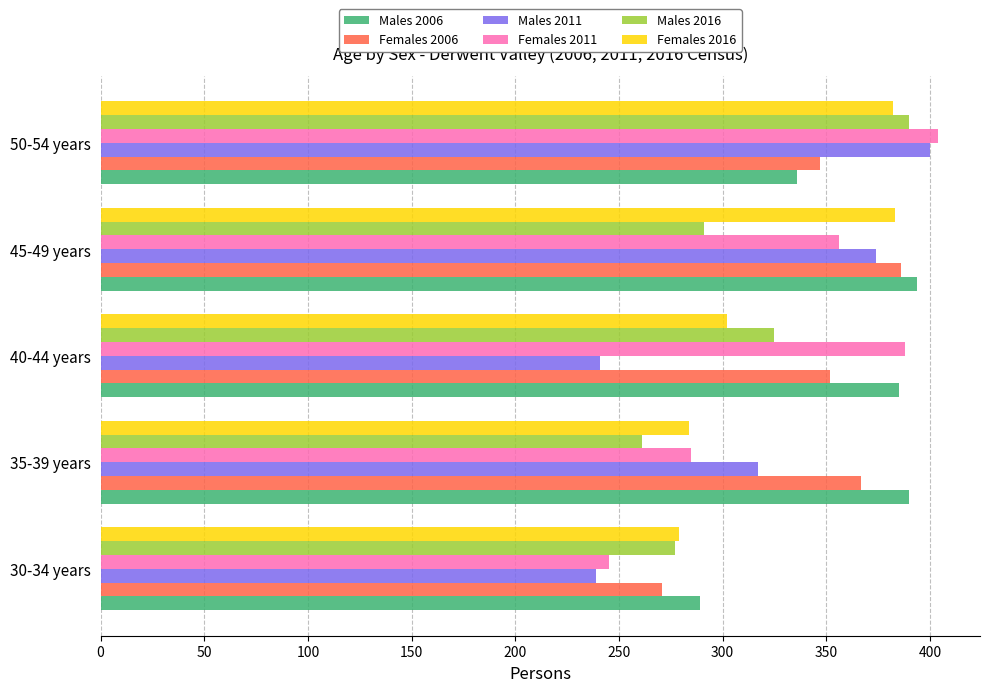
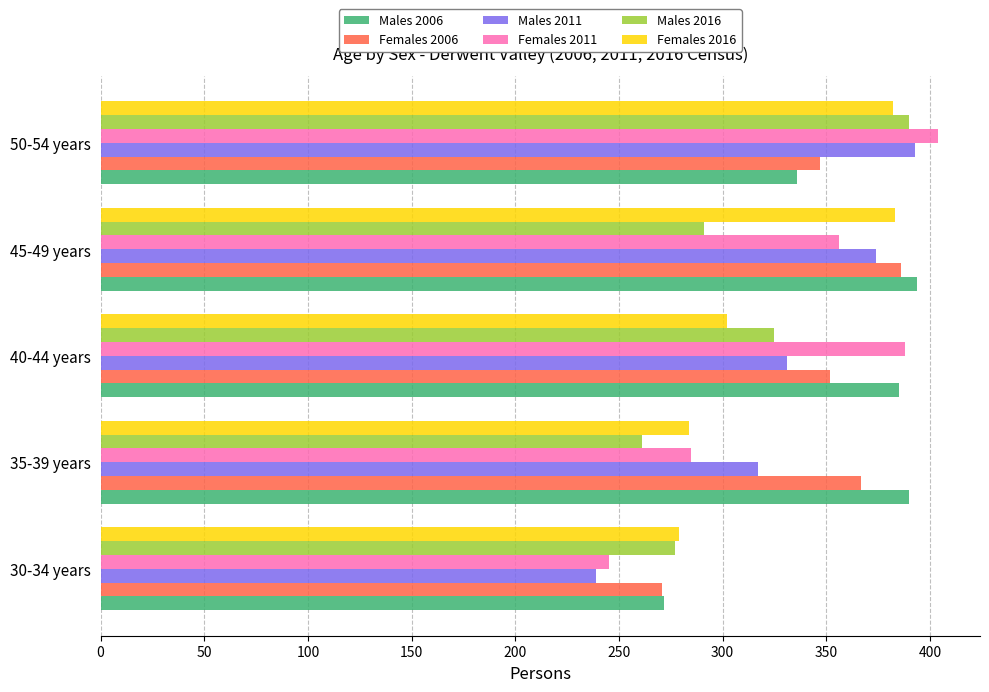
  {
    "Males 2006": {
      "50-54 years": 336,
      "45-49 years": 394,
      "40-44 years": 385,
      "35-39 years": 390,
-     "30-34 years": 289
+     "30-34 years": 272
    },
    "Females 2006": {
      "50-54 years": 347,
      "45-49 years": 386,
      "40-44 years": 352,
      "35-39 years": 367,
      "30-34 years": 271
    },
    "Males 2011": {
-     "50-54 years": 400,
+     "50-54 years": 393,
      "45-49 years": 374,
-     "40-44 years": 241,
+     "40-44 years": 331,
      "35-39 years": 317,
      "30-34 years": 239
    },
    "Females 2011": {
      "50-54 years": 404,
      "45-49 years": 356,
      "40-44 years": 388,
      "35-39 years": 285,
      "30-34 years": 245
    },
    "Males 2016": {
      "50-54 years": 390,
      "45-49 years": 291,
      "40-44 years": 325,
      "35-39 years": 261,
      "30-34 years": 277
    },
    "Females 2016": {
      "50-54 years": 382,
      "45-49 years": 383,
      "40-44 years": 302,
      "35-39 years": 284,
      "30-34 years": 279
    }
  }
